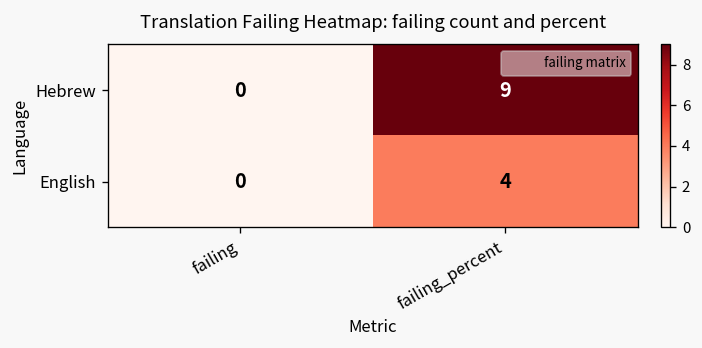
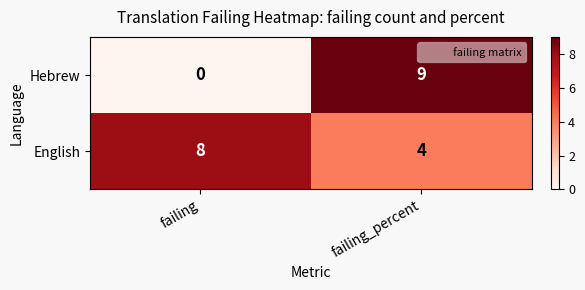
  {
    "Hebrew": {
      "failing": 0,
      "failing_percent": 9
    },
    "English": {
-     "failing": 0,
+     "failing": 8,
      "failing_percent": 4
    }
  }
